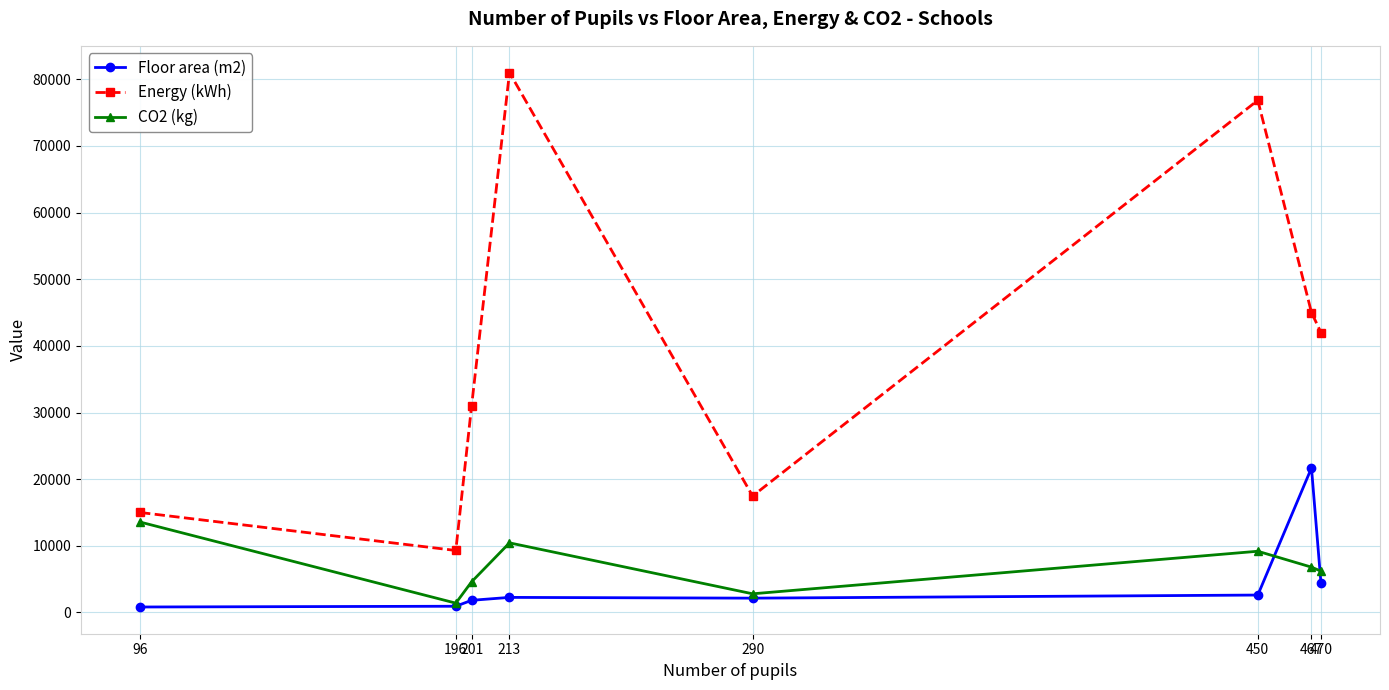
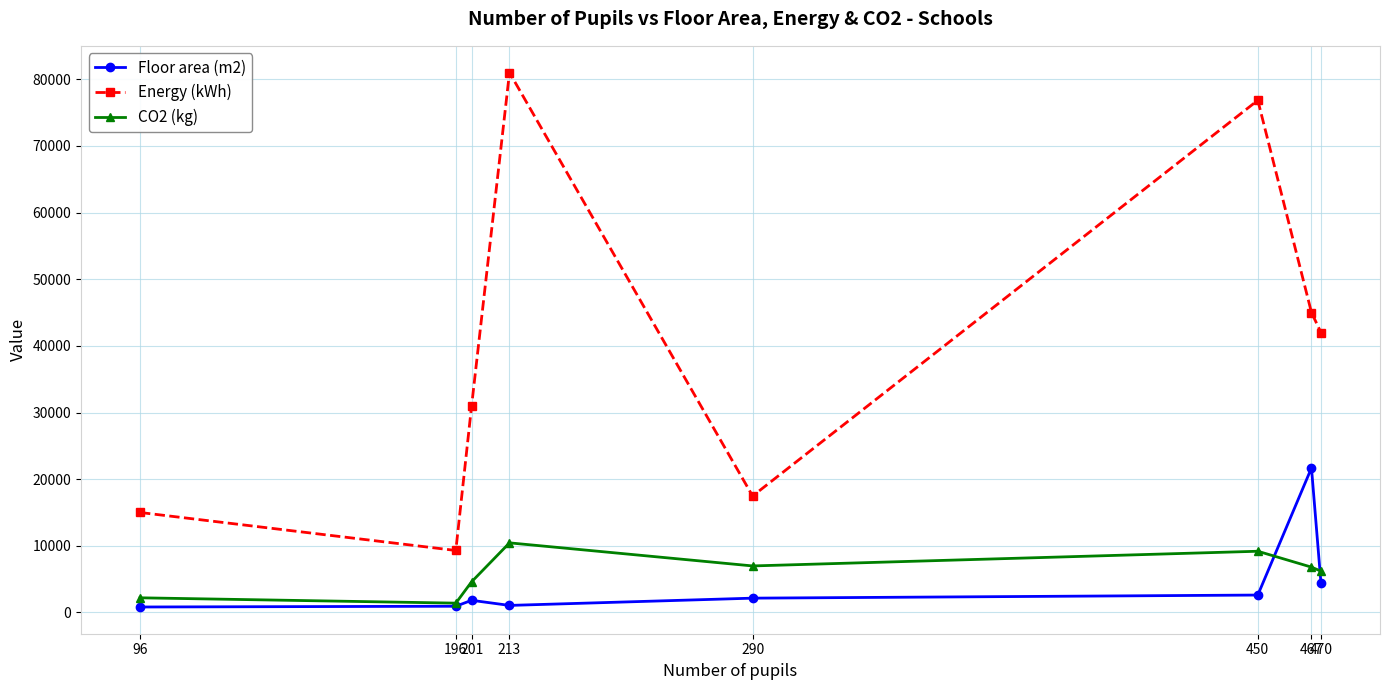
  {
    "Floor area (m2)": {
      "96": 1000,
-     "213": 2000,
+     "213": 1000,
      "290": 2000,
      "450": 3000
    },
    "Energy (kWh)": {
      "96": 15000,
      "213": 81000,
      "290": 17000,
      "450": 77000
    },
    "CO2 (kg)": {
-     "96": 14000,
+     "96": 2000,
      "213": 10000,
-     "290": 3000,
+     "290": 7000,
      "450": 9000
    }
  }
